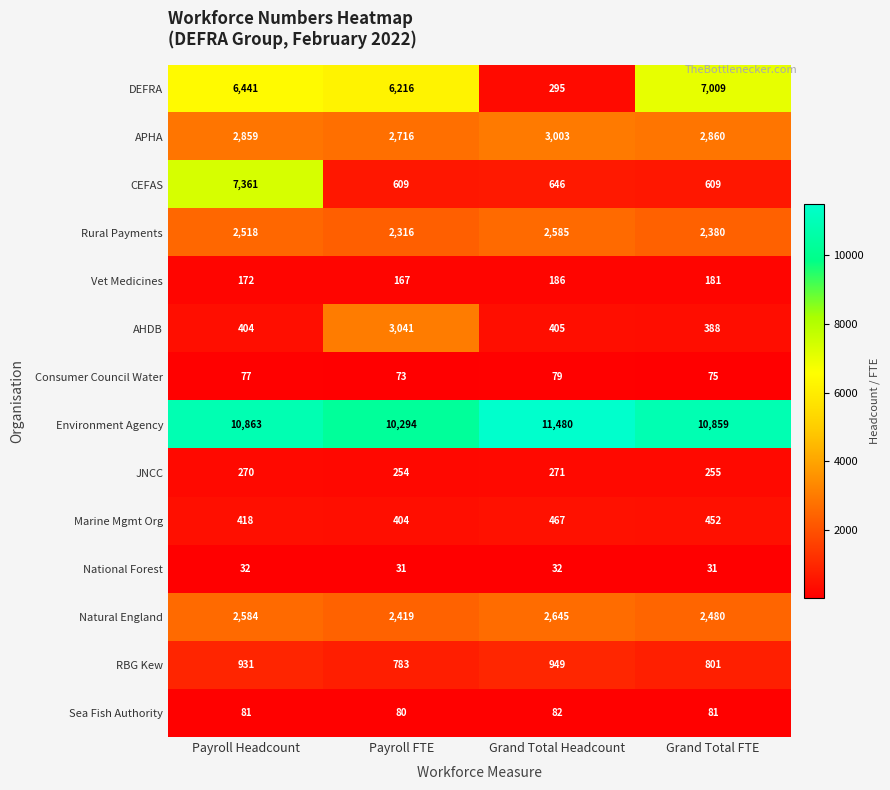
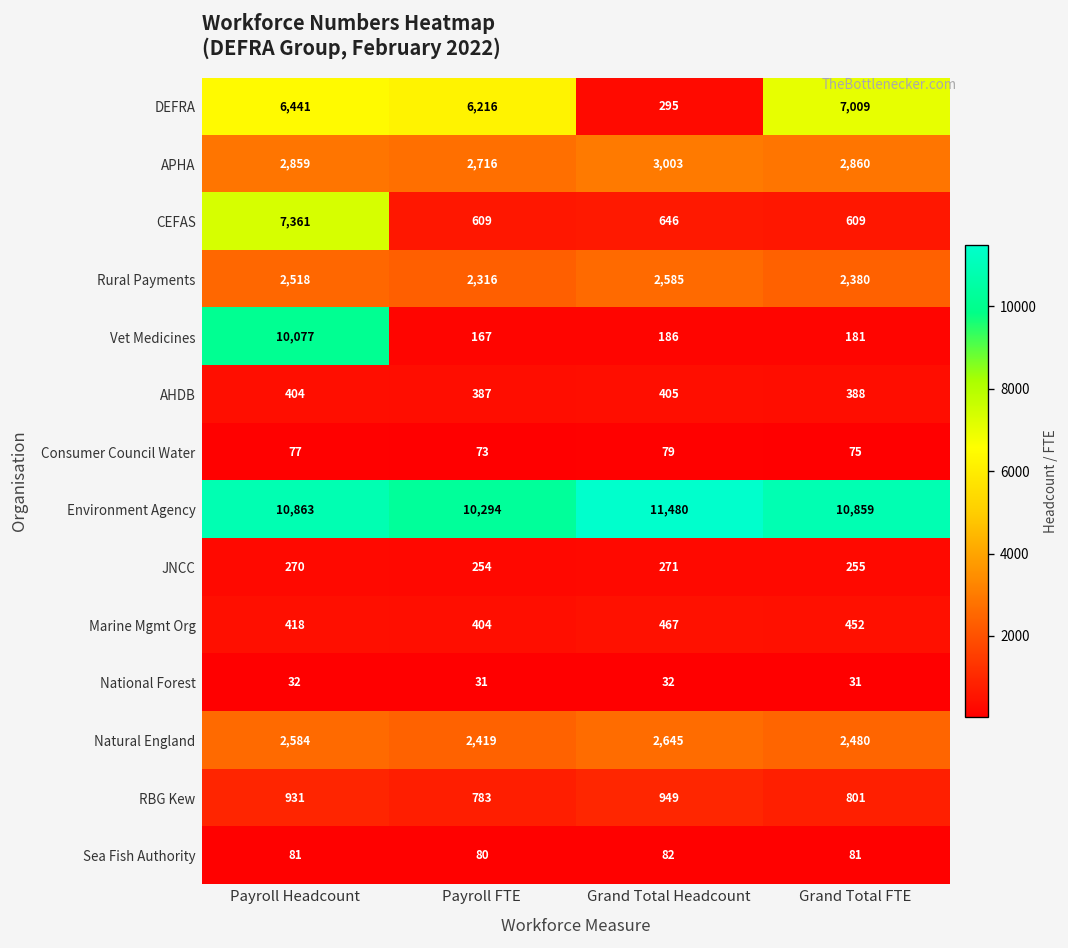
  {
    "DEFRA": {
      "Payroll Headcount": "6,441",
      "Payroll FTE": "6,216",
      "Grand Total Headcount": "295"
    },
    "APHA": {
      "Payroll Headcount": "2,859",
      "Payroll FTE": "2,716",
      "Grand Total Headcount": "3,003",
      "Grand Total FTE": "2,860"
    },
    "CEFAS": {
      "Payroll Headcount": "7,361",
      "Payroll FTE": "609",
      "Grand Total Headcount": "646",
      "Grand Total FTE": "609"
    },
    "Rural Payments": {
      "Payroll Headcount": "2,518",
      "Payroll FTE": "2,316",
      "Grand Total Headcount": "2,585",
      "Grand Total FTE": "2,380"
    },
    "Vet Medicines": {
-     "Payroll Headcount": "172",
+     "Payroll Headcount": "10,077",
      "Payroll FTE": "167",
      "Grand Total Headcount": "186",
      "Grand Total FTE": "181"
    },
    "AHDB": {
      "Payroll Headcount": "404",
-     "Payroll FTE": "3,041",
+     "Payroll FTE": "387",
      "Grand Total Headcount": "405",
      "Grand Total FTE": "388"
    },
    "Consumer Council Water": {
      "Payroll Headcount": "77",
      "Payroll FTE": "73",
      "Grand Total Headcount": "79",
      "Grand Total FTE": "75"
    },
    "Environment Agency": {
      "Payroll Headcount": "10,863",
      "Payroll FTE": "10,294",
      "Grand Total Headcount": "11,480",
      "Grand Total FTE": "10,859"
    },
    "JNCC": {
      "Payroll Headcount": "270",
      "Payroll FTE": "254",
      "Grand Total Headcount": "271",
      "Grand Total FTE": "255"
    },
    "Marine Mgmt Org": {
      "Payroll Headcount": "418",
      "Payroll FTE": "404",
      "Grand Total Headcount": "467",
      "Grand Total FTE": "452"
    },
    "National Forest": {
      "Payroll Headcount": "32",
      "Payroll FTE": "31",
      "Grand Total Headcount": "32",
      "Grand Total FTE": "31"
    },
    "Natural England": {
      "Payroll Headcount": "2,584",
      "Payroll FTE": "2,419",
      "Grand Total Headcount": "2,645",
      "Grand Total FTE": "2,480"
    },
    "RBG Kew": {
      "Payroll Headcount": "931",
      "Payroll FTE": "783",
      "Grand Total Headcount": "949",
      "Grand Total FTE": "801"
    },
    "Sea Fish Authority": {
      "Payroll Headcount": "81",
      "Payroll FTE": "80",
      "Grand Total Headcount": "82",
      "Grand Total FTE": "81"
    }
  }
